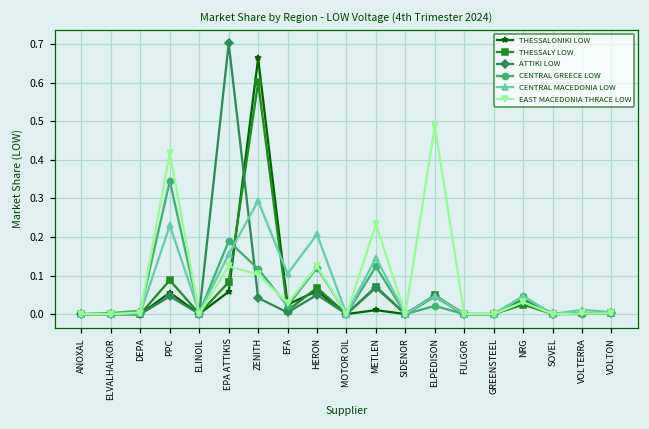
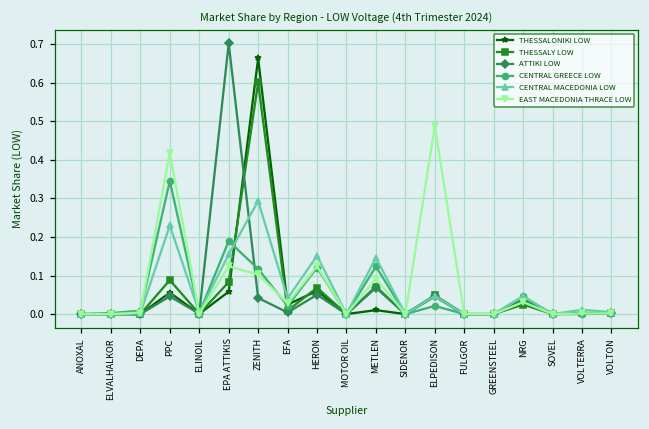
  {
    "THESSALONIKI LOW": {
      "PPC": 0.06,
      "EPA ATTIKIS": 0.06,
      "ZENITH": 0.66,
      "HERON": 0.06,
      "METLEN": 0.01
    },
    "CENTRAL MACEDONIA LOW": {
      "PPC": 0.23,
      "EPA ATTIKIS": 0.15,
      "ZENITH": 0.29,
-     "EFA": 0.10,
-     "HERON": 0.21,
+     "EFA": 0.04,
+     "HERON": 0.15,
      "METLEN": 0.15,
      "VOLTERRA": 0.01
    },
    "EAST MACEDONIA THRACE LOW": {
      "PPC": 0.42,
      "EPA ATTIKIS": 0.12,
      "ZENITH": 0.10,
-     "METLEN": 0.23,
+     "METLEN": 0.09,
      "ELPEDISON": 0.49
    }
  }
